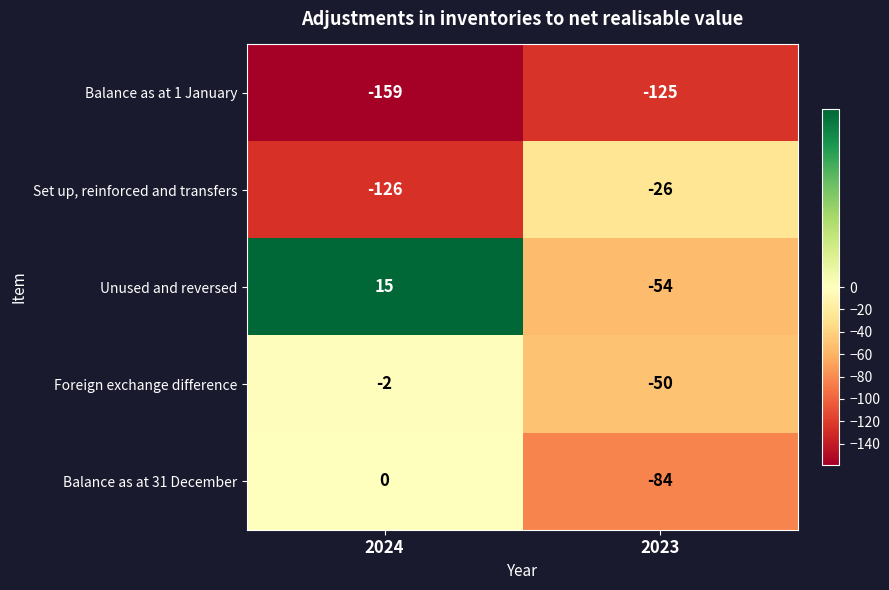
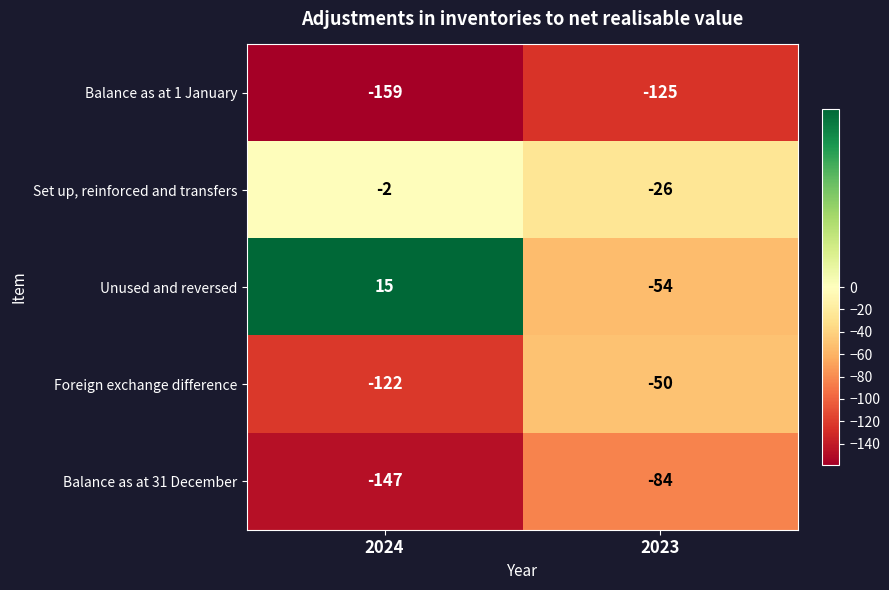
  {
    "Balance as at 1 January": {
      "2024": -159,
      "2023": -125
    },
    "Set up, reinforced and transfers": {
-     "2024": -126,
+     "2024": -2,
      "2023": -26
    },
    "Unused and reversed": {
      "2024": 15,
      "2023": -54
    },
    "Foreign exchange difference": {
-     "2024": -2,
+     "2024": -122,
      "2023": -50
    },
    "Balance as at 31 December": {
-     "2024": 0,
+     "2024": -147,
      "2023": -84
    }
  }
